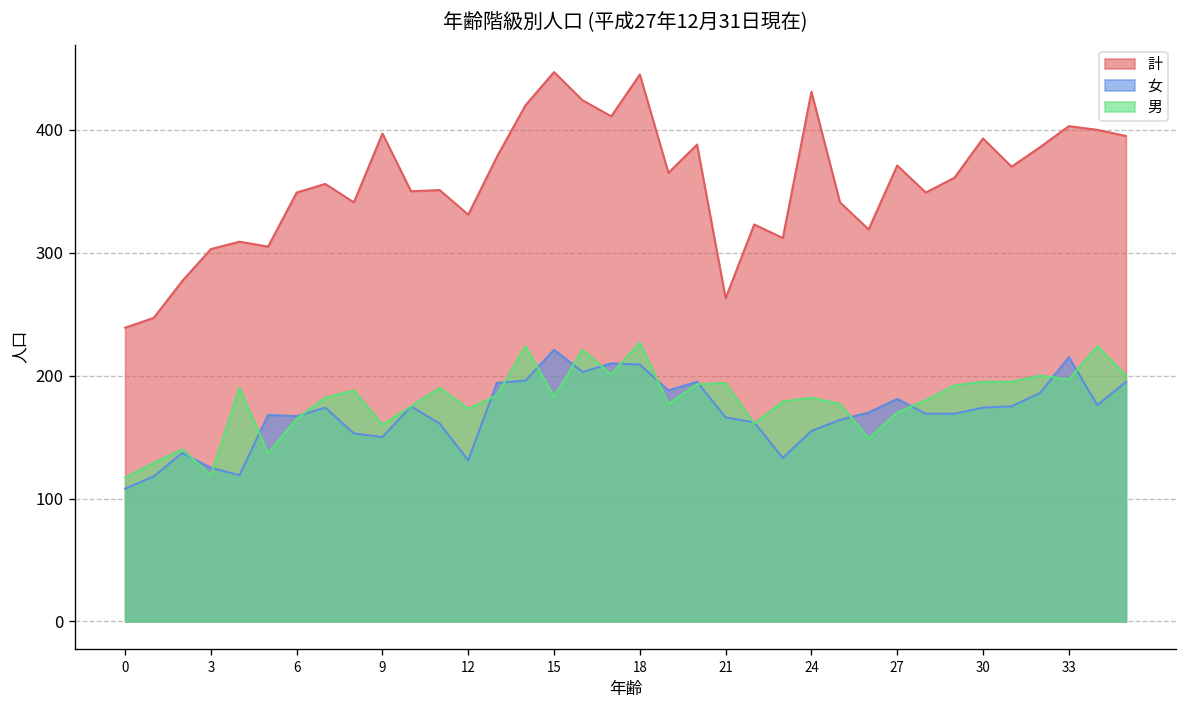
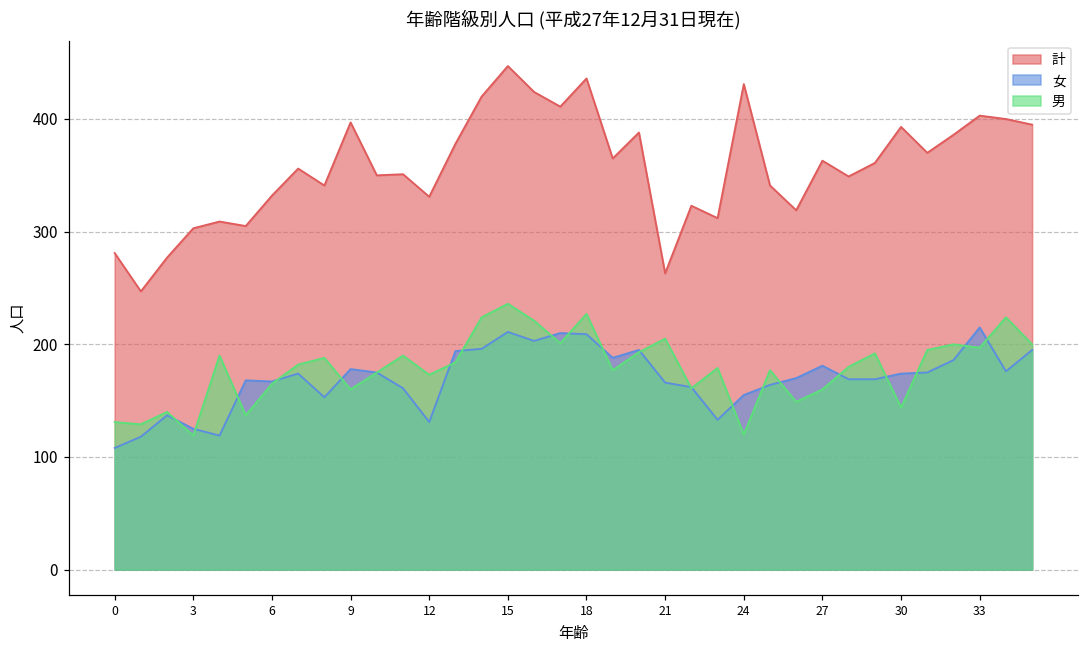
  {
    "計": {
-     "0": 239,
+     "0": 281,
      "3": 303,
-     "6": 349,
+     "6": 332,
      "9": 397,
      "12": 331,
      "15": 447,
-     "18": 445,
+     "18": 436,
      "21": 263,
      "24": 431,
-     "27": 371,
+     "27": 363,
      "30": 393,
      "33": 403
    },
    "女": {
      "0": 108,
      "3": 125,
-     "9": 150,
+     "9": 178,
      "12": 131,
-     "15": 221,
+     "15": 211,
      "18": 209,
      "21": 166,
      "24": 155,
      "27": 181,
      "30": 174,
      "33": 215
    },
    "男": {
-     "0": 117,
+     "0": 131,
      "3": 119,
      "9": 160,
      "12": 173,
-     "15": 183,
+     "15": 236,
      "18": 227,
-     "21": 194,
-     "24": 182,
-     "27": 170,
-     "30": 195,
+     "21": 205,
+     "24": 120,
+     "27": 160,
+     "30": 144,
      "33": 197
    }
  }
